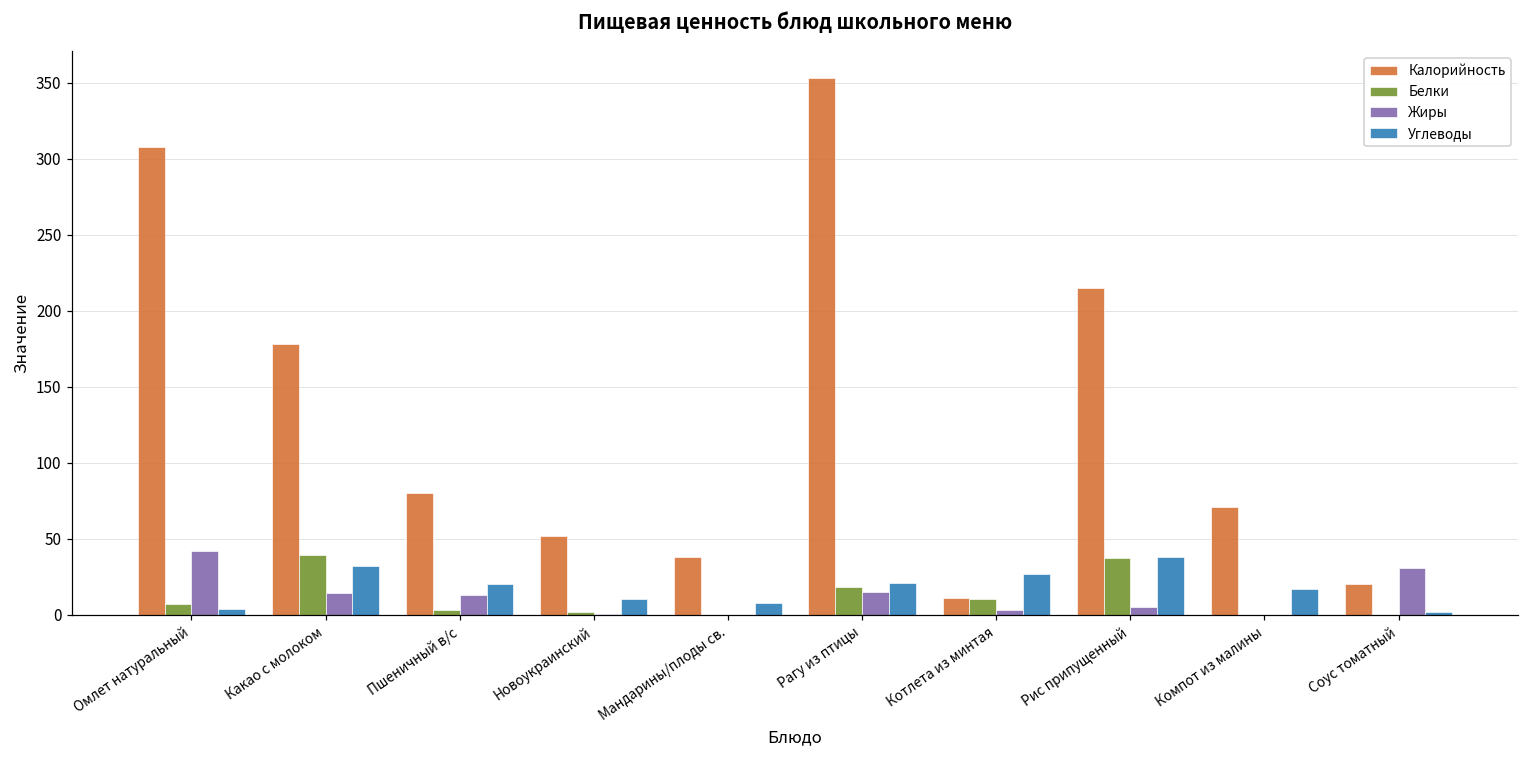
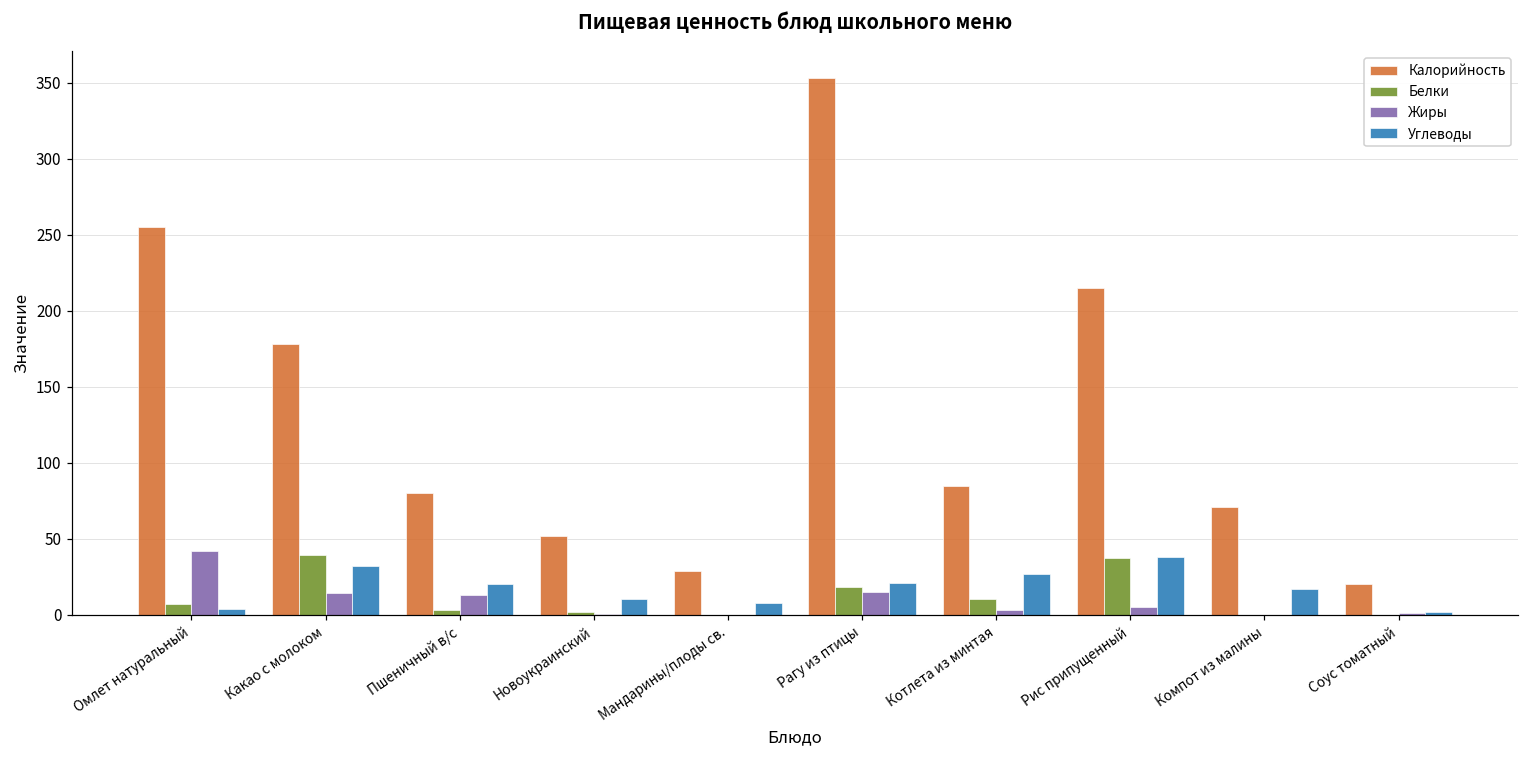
  {
    "Калорийность": {
-     "Омлет натуральный": 308,
+     "Омлет натуральный": 255,
      "Какао с молоком": 178,
      "Пшеничный в/с": 80,
      "Новоукраинский": 52,
-     "Мандарины/плоды св.": 38,
+     "Мандарины/плоды св.": 29,
      "Рагу из птицы": 353,
-     "Котлета из минтая": 11,
+     "Котлета из минтая": 85,
      "Рис припущенный": 215,
      "Компот из малины": 71,
      "Соус томатный": 20
    },
    "Белки": {
      "Омлет натуральный": 7,
      "Какао с молоком": 39,
      "Пшеничный в/с": 3,
      "Новоукраинский": 2,
      "Мандарины/плоды св.": 0,
      "Рагу из птицы": 18,
      "Котлета из минтая": 10,
      "Рис припущенный": 37,
      "Компот из малины": 0,
      "Соус томатный": 0
    },
    "Жиры": {
      "Омлет натуральный": 42,
      "Какао с молоком": 14,
      "Пшеничный в/с": 13,
      "Мандарины/плоды св.": 0,
      "Рагу из птицы": 15,
      "Котлета из минтая": 3,
      "Рис припущенный": 5,
      "Компот из малины": 0,
-     "Соус томатный": 31
+     "Соус томатный": 1
    },
    "Углеводы": {
      "Омлет натуральный": 4,
      "Какао с молоком": 32,
      "Пшеничный в/с": 20,
      "Новоукраинский": 10,
      "Мандарины/плоды св.": 8,
      "Рагу из птицы": 21,
      "Котлета из минтая": 27,
      "Рис припущенный": 38,
      "Компот из малины": 17,
      "Соус томатный": 2
    }
  }
